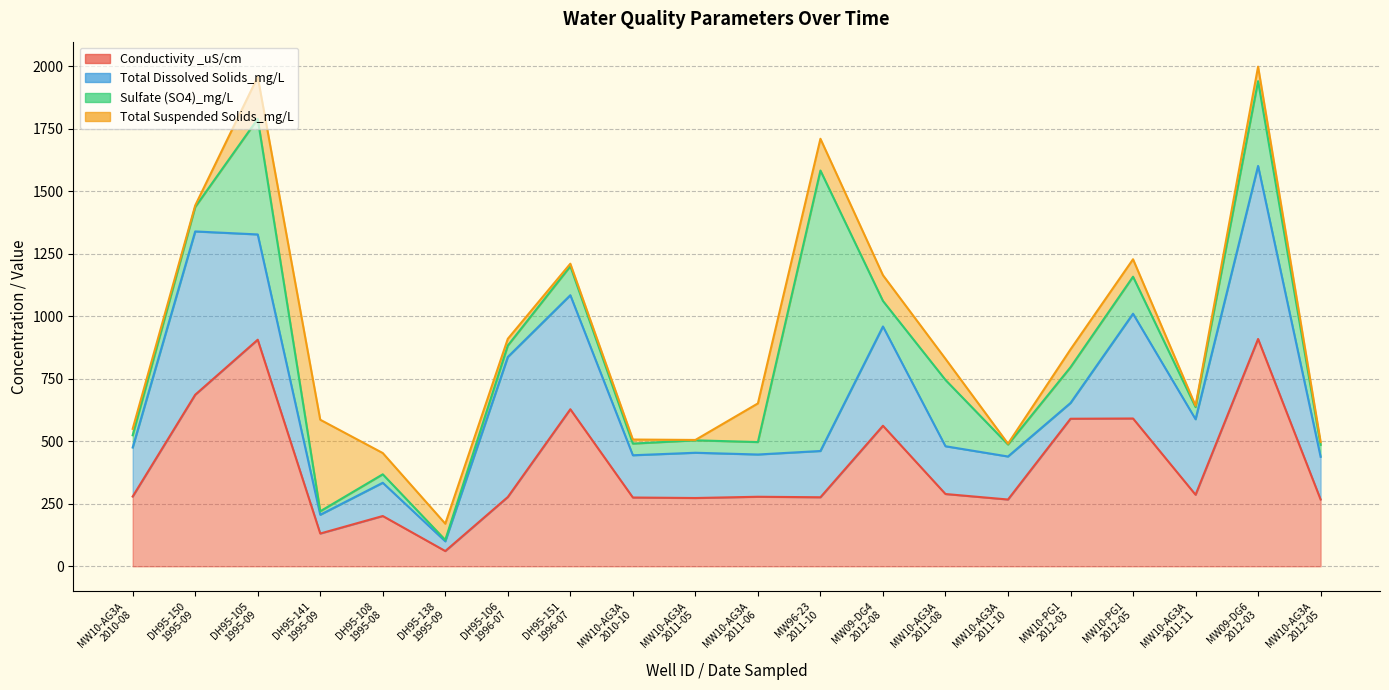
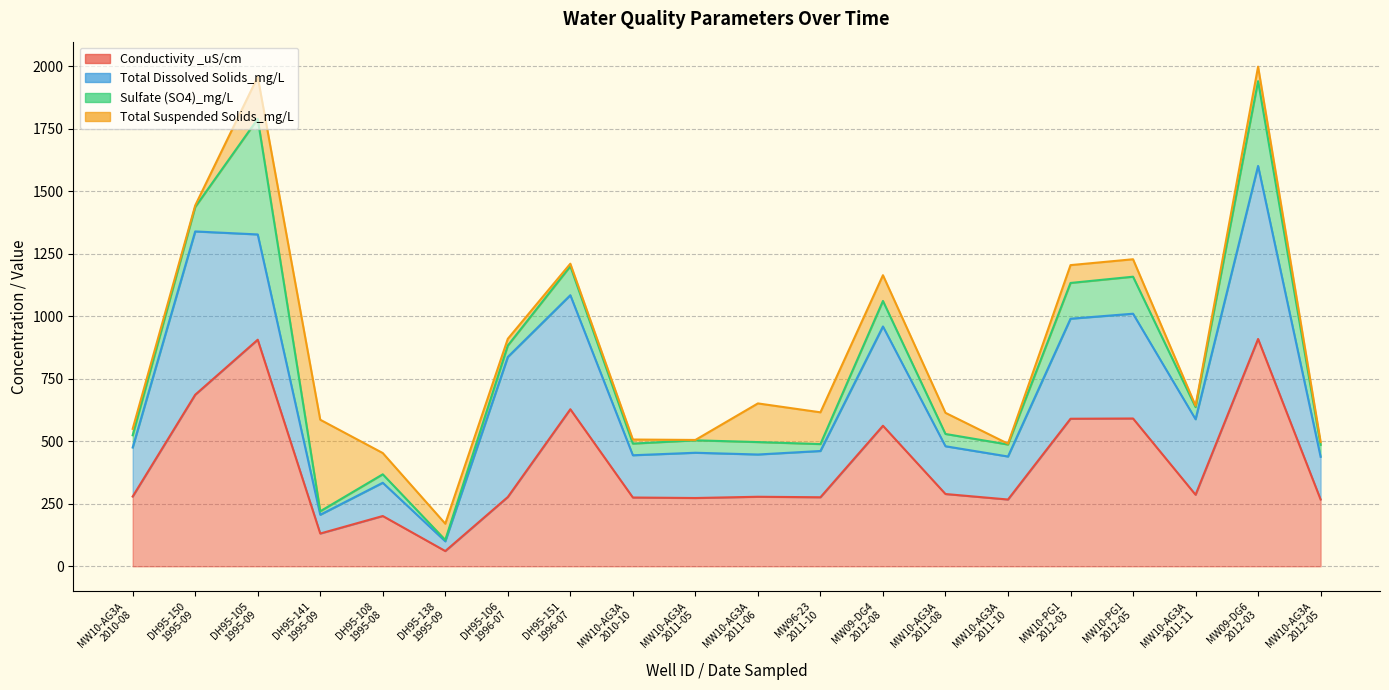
  {
    "Conductivity _uS/cm": {
      "MW10-AG3A 2010-08": 280,
      "DH95-150 1995-09": 690,
      "DH95-105 1995-09": 910,
      "DH95-141 1995-09": 130,
      "DH95-108 1995-08": 200,
      "DH95-138 1995-09": 60,
      "DH95-106 1996-07": 280,
      "DH95-151 1996-07": 630,
      "MW10-AG3A 2010-10": 280,
      "MW10-AG3A 2011-05": 270,
      "MW10-AG3A 2011-06": 280,
      "MW96-23 2011-10": 280,
      "MW09-DG4 2012-08": 560,
      "MW10-AG3A 2011-08": 290,
      "MW10-AG3A 2011-10": 270,
      "MW10-PG1 2012-03": 590,
      "MW10-PG1 2012-05": 590,
      "MW10-AG3A 2011-11": 290,
      "MW09-DG6 2012-03": 910,
      "MW10-AG3A 2012-05": 270
    },
    "Total Dissolved Solids_mg/L": {
      "MW10-AG3A 2010-08": 200,
      "DH95-150 1995-09": 650,
      "DH95-105 1995-09": 420,
      "DH95-141 1995-09": 80,
      "DH95-108 1995-08": 130,
      "DH95-106 1996-07": 560,
      "DH95-151 1996-07": 460,
      "MW10-AG3A 2010-10": 170,
      "MW10-AG3A 2011-05": 180,
      "MW10-AG3A 2011-06": 170,
      "MW96-23 2011-10": 190,
      "MW09-DG4 2012-08": 400,
      "MW10-AG3A 2011-08": 190,
      "MW10-AG3A 2011-10": 170,
-     "MW10-PG1 2012-03": 60,
+     "MW10-PG1 2012-03": 400,
      "MW10-PG1 2012-05": 420,
      "MW10-AG3A 2011-11": 300,
      "MW09-DG6 2012-03": 690,
      "MW10-AG3A 2012-05": 170
    },
    "Sulfate (SO4)_mg/L": {
      "MW10-AG3A 2010-08": 50,
      "DH95-141 1995-09": 10,
      "DH95-108 1995-08": 30,
      "DH95-106 1996-07": 50,
      "MW10-AG3A 2010-10": 50,
      "MW10-AG3A 2011-06": 50,
-     "MW96-23 2011-10": 1120,
+     "MW96-23 2011-10": 30,
      "MW09-DG4 2012-08": 100,
-     "MW10-AG3A 2011-08": 270,
+     "MW10-AG3A 2011-08": 50,
      "MW10-PG1 2012-03": 140,
      "MW10-PG1 2012-05": 150,
      "MW09-DG6 2012-03": 340,
      "MW10-AG3A 2012-05": 50
    },
    "Total Suspended Solids_mg/L": {
      "MW10-AG3A 2010-08": 30,
      "DH95-141 1995-09": 370,
      "DH95-108 1995-08": 90,
      "DH95-138 1995-09": 70,
      "DH95-106 1996-07": 30,
      "MW10-AG3A 2010-10": 20,
      "MW10-AG3A 2011-06": 150,
      "MW96-23 2011-10": 130,
      "MW09-DG4 2012-08": 100,
      "MW10-AG3A 2011-08": 80,
      "MW10-PG1 2012-03": 70,
      "MW10-PG1 2012-05": 70,
      "MW09-DG6 2012-03": 60,
      "MW10-AG3A 2012-05": 10
    }
  }
